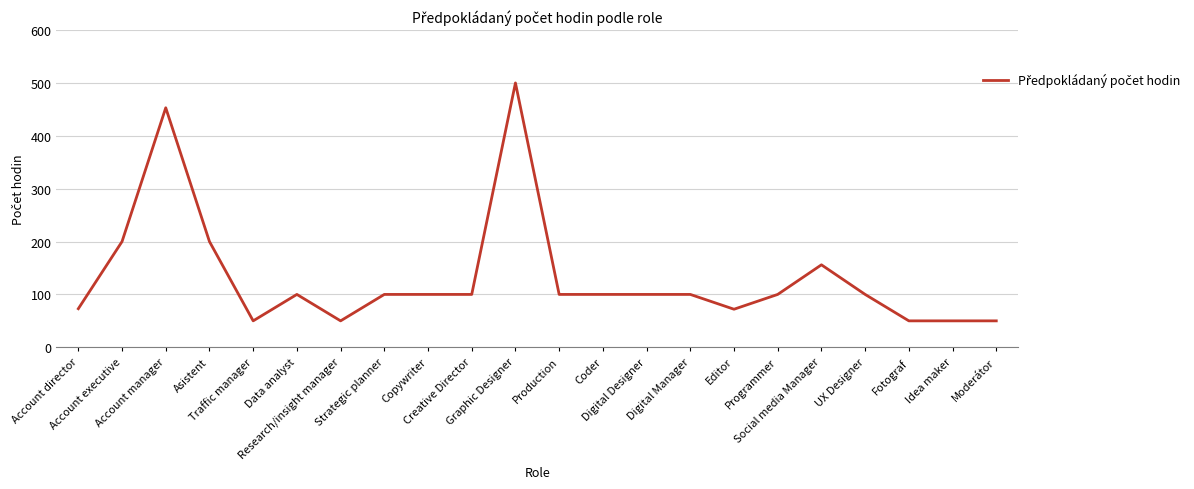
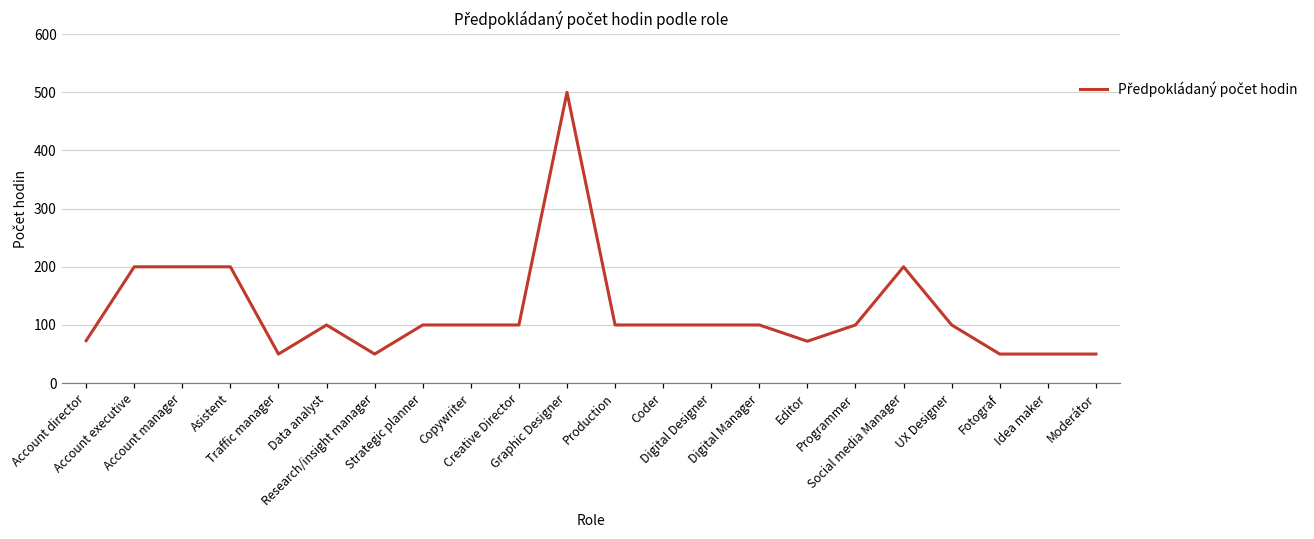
  {
    "Account director": 70,
    "Account executive": 200,
-   "Account manager": 450,
+   "Account manager": 200,
    "Asistent": 200,
    "Traffic manager": 50,
    "Data analyst": 100,
    "Research/insight manager": 50,
    "Strategic planner": 100,
    "Copywriter": 100,
    "Creative Director": 100,
    "Graphic Designer": 500,
    "Production": 100,
    "Coder": 100,
    "Digital Designer": 100,
    "Digital Manager": 100,
    "Editor": 70,
    "Programmer": 100,
-   "Social media Manager": 160,
+   "Social media Manager": 200,
    "UX Designer": 100,
    "Fotograf": 50,
    "Idea maker": 50,
    "Moderátor": 50
  }
